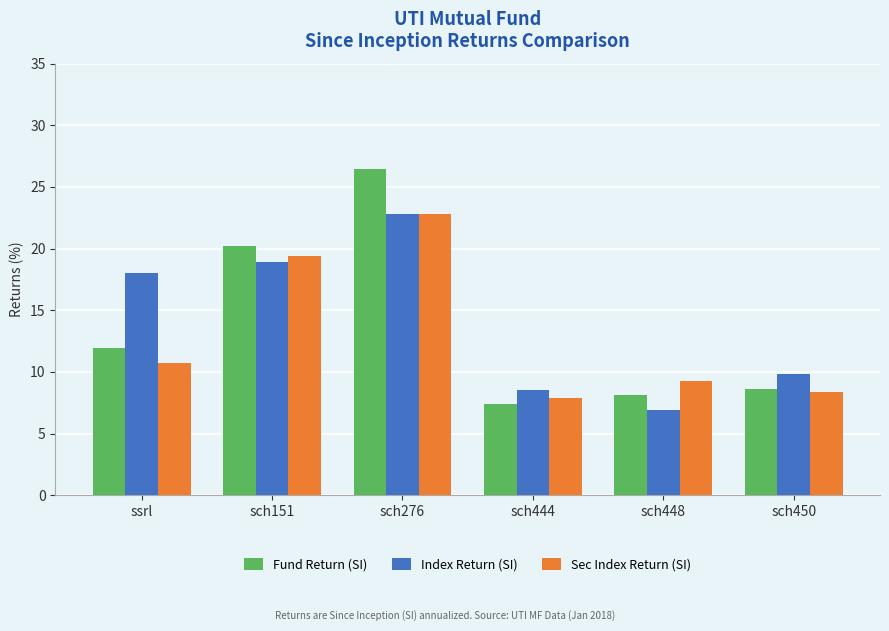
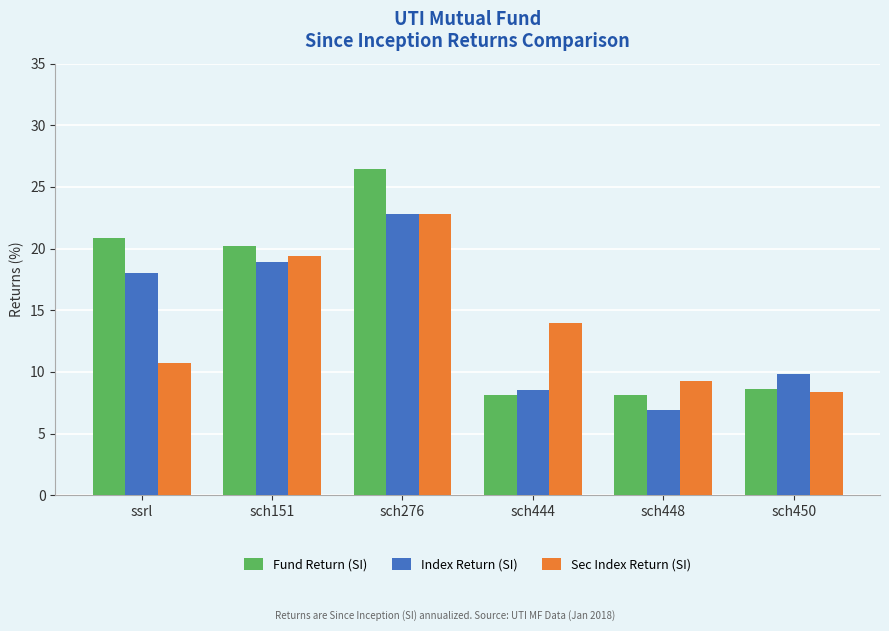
  {
    "Fund Return (SI)": {
-     "ssrl": 12.0,
+     "ssrl": 20.9,
      "sch151": 20.2,
      "sch276": 26.5,
-     "sch444": 7.4,
+     "sch444": 8.1,
      "sch448": 8.1,
      "sch450": 8.6
    },
    "Index Return (SI)": {
      "ssrl": 18.0,
      "sch151": 18.9,
      "sch276": 22.8,
      "sch444": 8.6,
      "sch448": 6.9,
      "sch450": 9.9
    },
    "Sec Index Return (SI)": {
      "ssrl": 10.7,
      "sch151": 19.4,
      "sch276": 22.8,
-     "sch444": 7.9,
+     "sch444": 14.0,
      "sch448": 9.3,
      "sch450": 8.4
    }
  }
